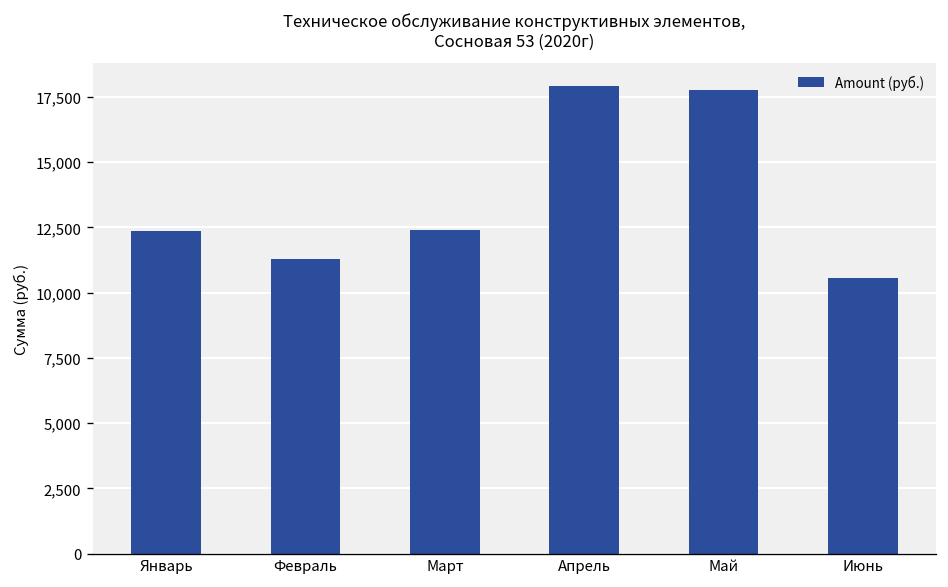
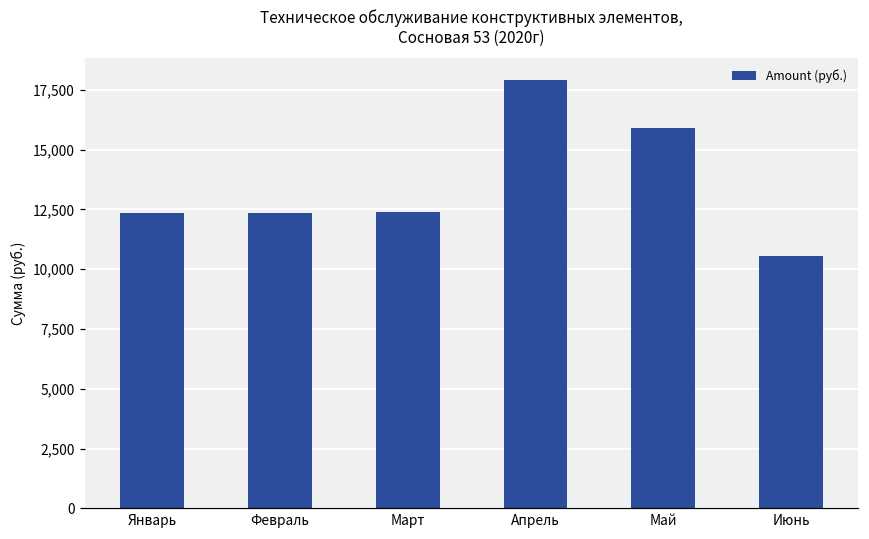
  {
    "Январь": "12,400",
-   "Февраль": "11,300",
+   "Февраль": "12,300",
    "Март": "12,400",
    "Апрель": "17,900",
-   "Май": "17,800",
+   "Май": "15,900",
    "Июнь": "10,600"
  }
